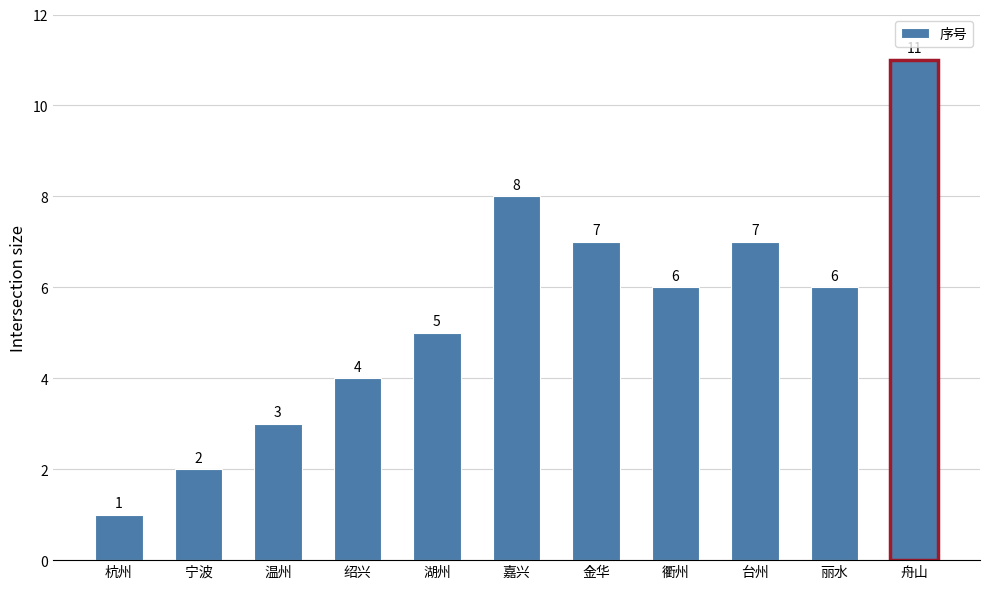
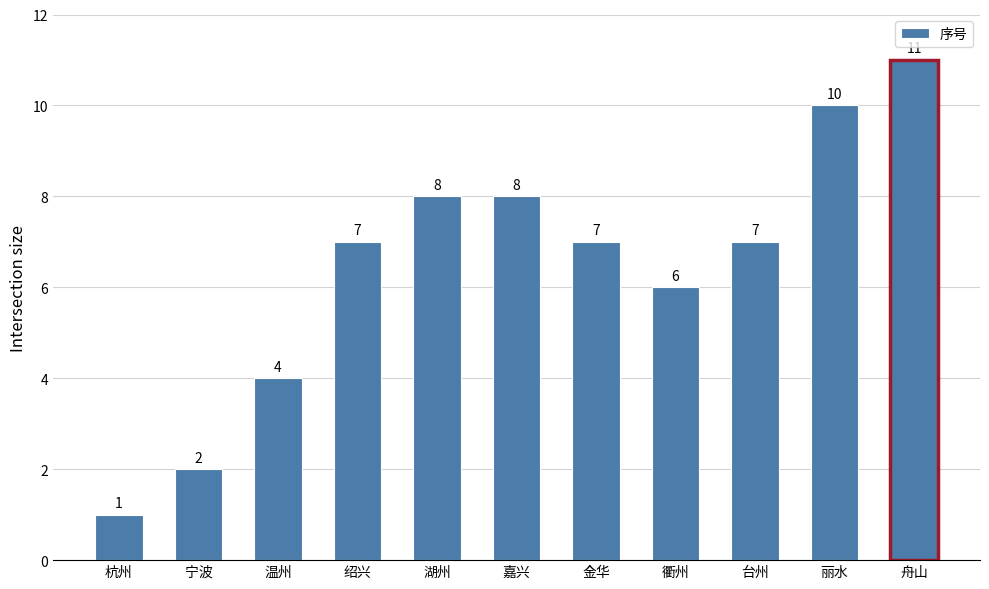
  {
    "杭州": 1,
    "宁波": 2,
-   "温州": 3,
-   "绍兴": 4,
-   "湖州": 5,
+   "温州": 4,
+   "绍兴": 7,
+   "湖州": 8,
    "嘉兴": 8,
    "金华": 7,
    "衢州": 6,
    "台州": 7,
-   "丽水": 6
+   "丽水": 10
  }
